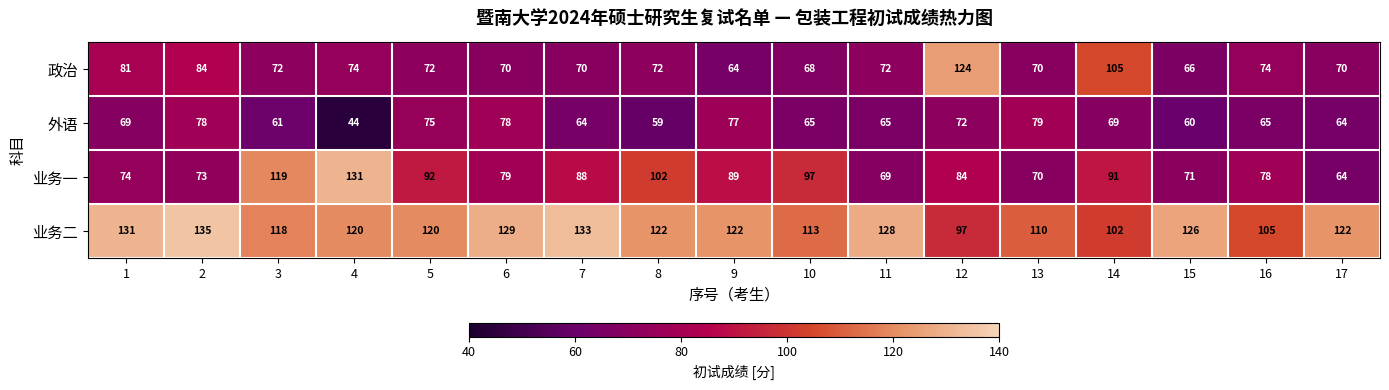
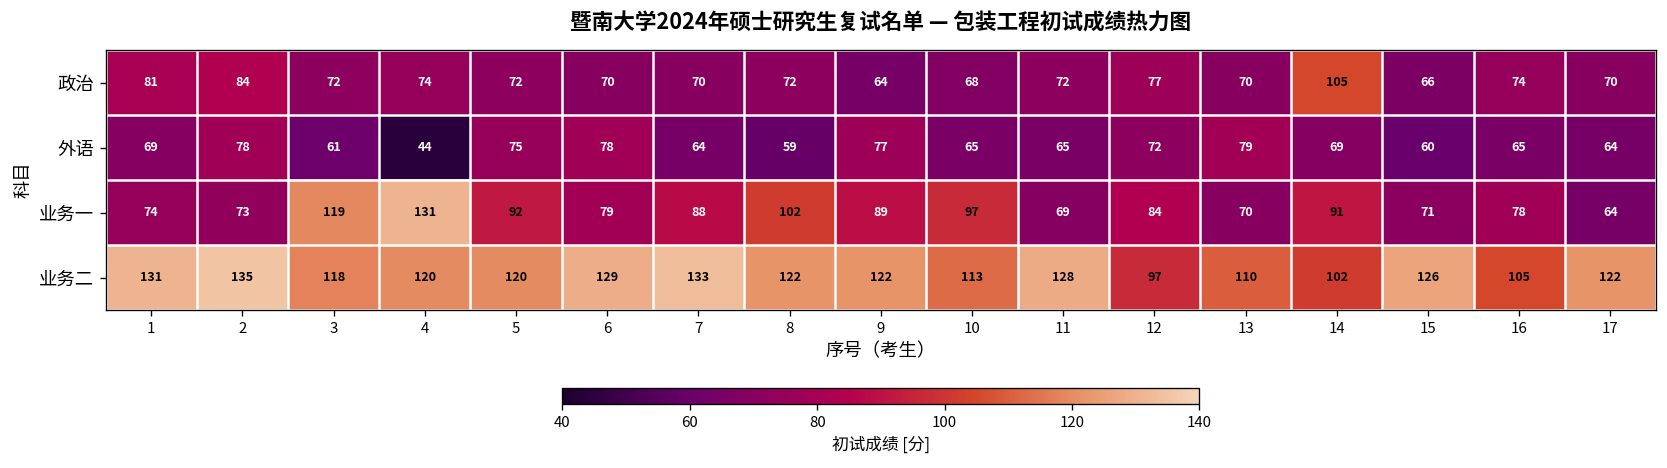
  {
    "政治": {
      "1": 81,
      "2": 84,
      "3": 72,
      "4": 74,
      "5": 72,
      "6": 70,
      "7": 70,
      "8": 72,
      "9": 64,
      "10": 68,
      "11": 72,
-     "12": 124,
+     "12": 77,
      "13": 70,
      "14": 105,
      "15": 66,
      "16": 74,
      "17": 70
    },
    "外语": {
      "1": 69,
      "2": 78,
      "3": 61,
      "4": 44,
      "5": 75,
      "6": 78,
      "7": 64,
      "8": 59,
      "9": 77,
      "10": 65,
      "11": 65,
      "12": 72,
      "13": 79,
      "14": 69,
      "15": 60,
      "16": 65,
      "17": 64
    },
    "业务一": {
      "1": 74,
      "2": 73,
      "3": 119,
      "4": 131,
      "5": 92,
      "6": 79,
      "7": 88,
      "8": 102,
      "9": 89,
      "10": 97,
      "11": 69,
      "12": 84,
      "13": 70,
      "14": 91,
      "15": 71,
      "16": 78,
      "17": 64
    },
    "业务二": {
      "1": 131,
      "2": 135,
      "3": 118,
      "4": 120,
      "5": 120,
      "6": 129,
      "7": 133,
      "8": 122,
      "9": 122,
      "10": 113,
      "11": 128,
      "12": 97,
      "13": 110,
      "14": 102,
      "15": 126,
      "16": 105,
      "17": 122
    }
  }
